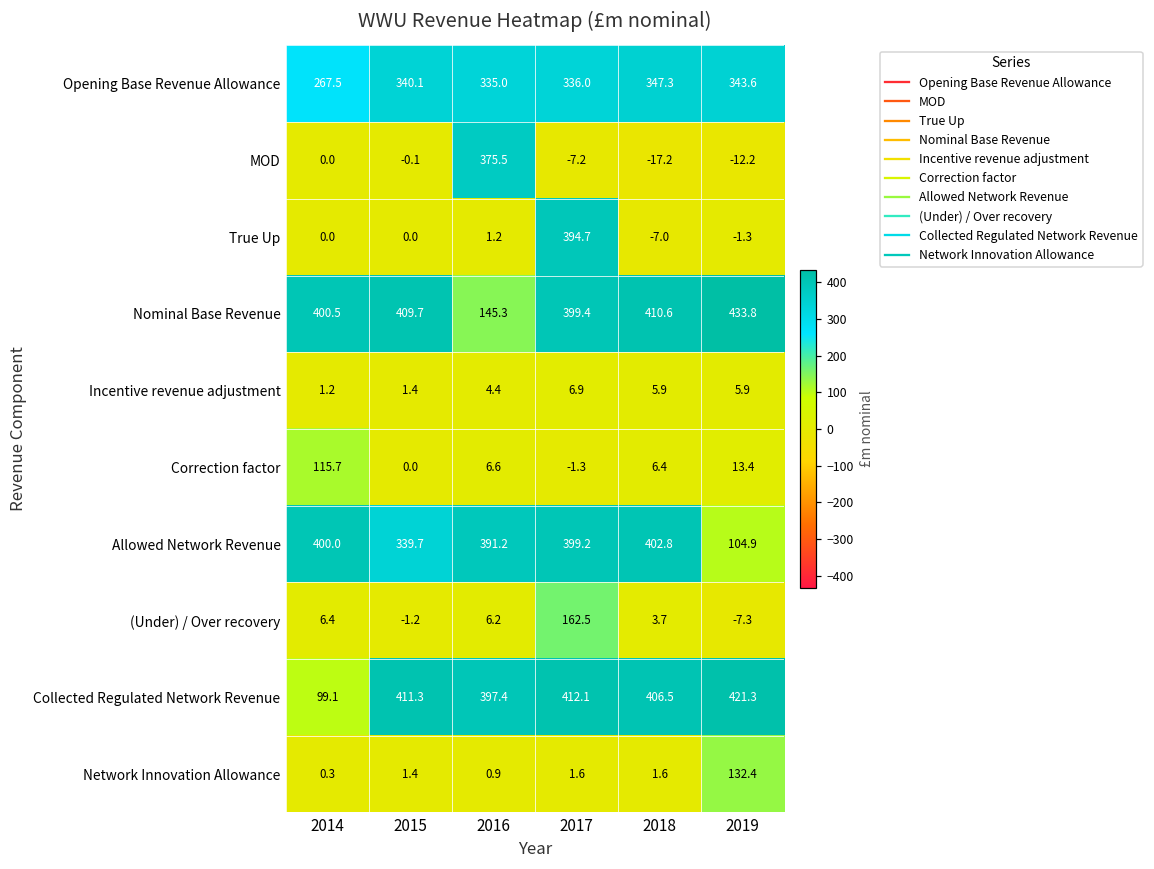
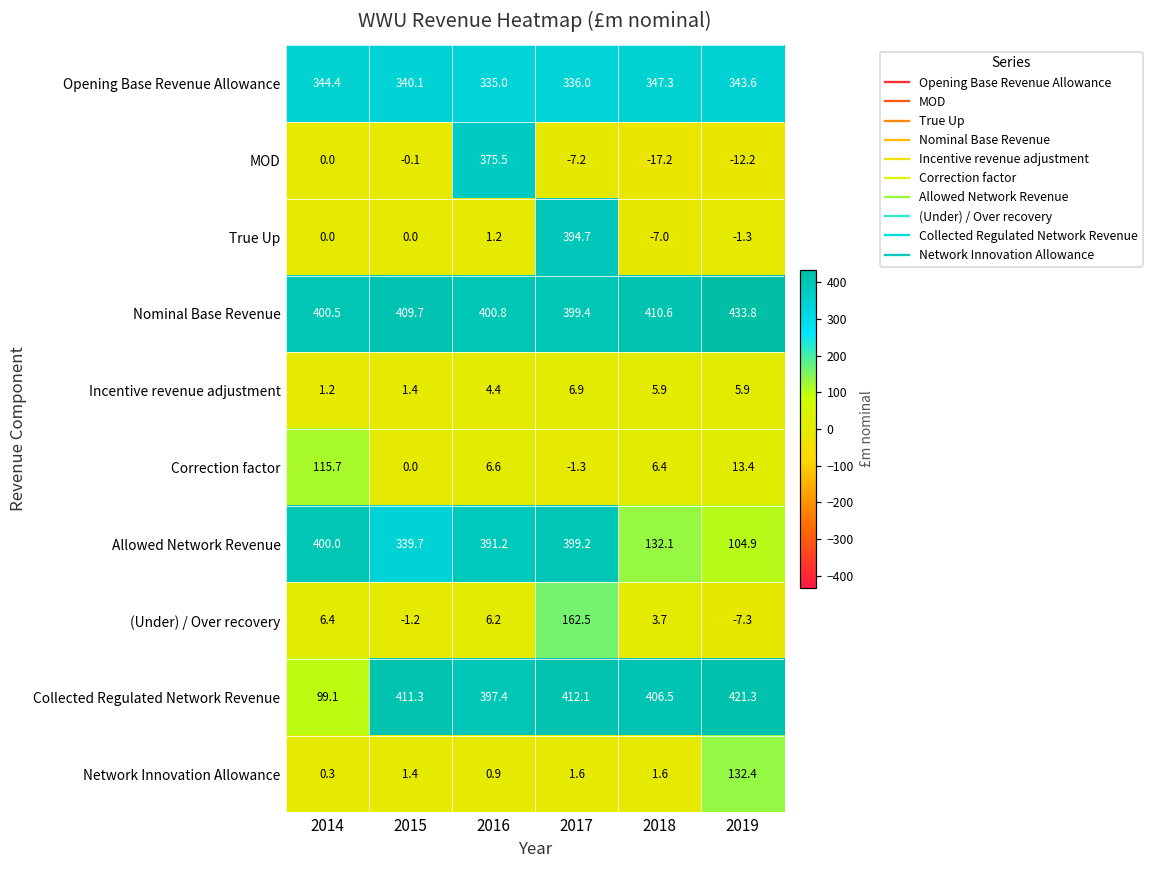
  {
    "Opening Base Revenue Allowance": {
-     "2014": 267.5,
+     "2014": 344.4,
      "2015": 340.1,
      "2016": 335.0,
      "2017": 336.0,
      "2018": 347.3,
      "2019": 343.6
    },
    "MOD": {
      "2014": 0.0,
      "2015": -0.1,
      "2016": 375.5,
      "2017": -7.2,
      "2018": -17.2,
      "2019": -12.2
    },
    "True Up": {
      "2014": 0.0,
      "2015": 0.0,
      "2016": 1.2,
      "2017": 394.7,
      "2018": -7.0,
      "2019": -1.3
    },
    "Nominal Base Revenue": {
      "2014": 400.5,
      "2015": 409.7,
-     "2016": 145.3,
+     "2016": 400.8,
      "2017": 399.4,
      "2018": 410.6,
      "2019": 433.8
    },
    "Incentive revenue adjustment": {
      "2014": 1.2,
      "2015": 1.4,
      "2016": 4.4,
      "2017": 6.9,
      "2018": 5.9,
      "2019": 5.9
    },
    "Correction factor": {
      "2014": 115.7,
      "2015": 0.0,
      "2016": 6.6,
      "2017": -1.3,
      "2018": 6.4,
      "2019": 13.4
    },
    "Allowed Network Revenue": {
      "2014": 400.0,
      "2015": 339.7,
      "2016": 391.2,
      "2017": 399.2,
-     "2018": 402.8,
+     "2018": 132.1,
      "2019": 104.9
    },
    "(Under) / Over recovery": {
      "2014": 6.4,
      "2015": -1.2,
      "2016": 6.2,
      "2017": 162.5,
      "2018": 3.7,
      "2019": -7.3
    },
    "Collected Regulated Network Revenue": {
      "2014": 99.1,
      "2015": 411.3,
      "2016": 397.4,
      "2017": 412.1,
      "2018": 406.5,
      "2019": 421.3
    },
    "Network Innovation Allowance": {
      "2014": 0.3,
      "2015": 1.4,
      "2016": 0.9,
      "2017": 1.6,
      "2018": 1.6,
      "2019": 132.4
    }
  }
